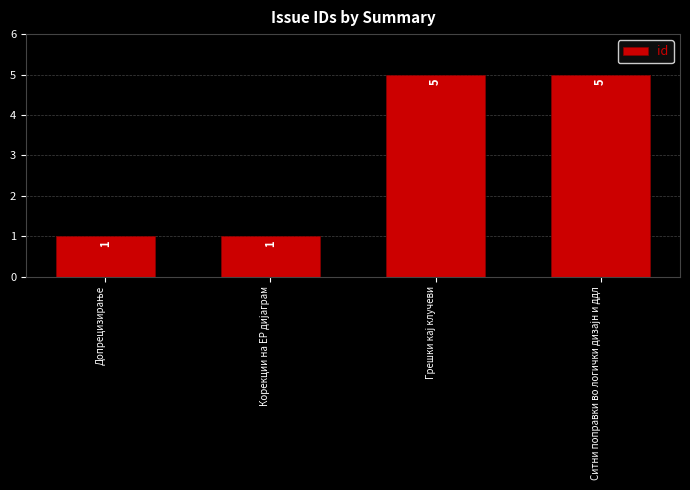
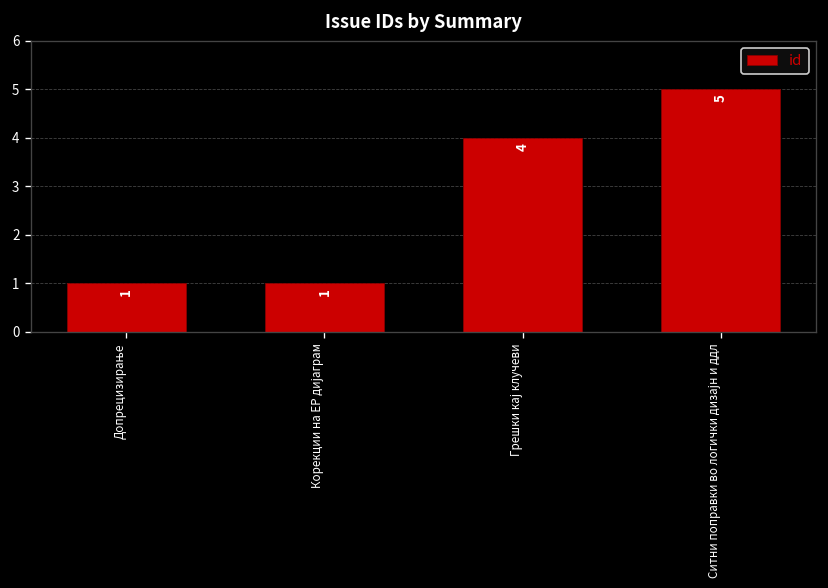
  {
    "Допрецизирање": 1,
    "Корекции на ЕР дијаграм": 1,
-   "Грешки кај клучеви": 5,
+   "Грешки кај клучеви": 4,
    "Ситни поправки во логички дизајн и ддл": 5
  }
